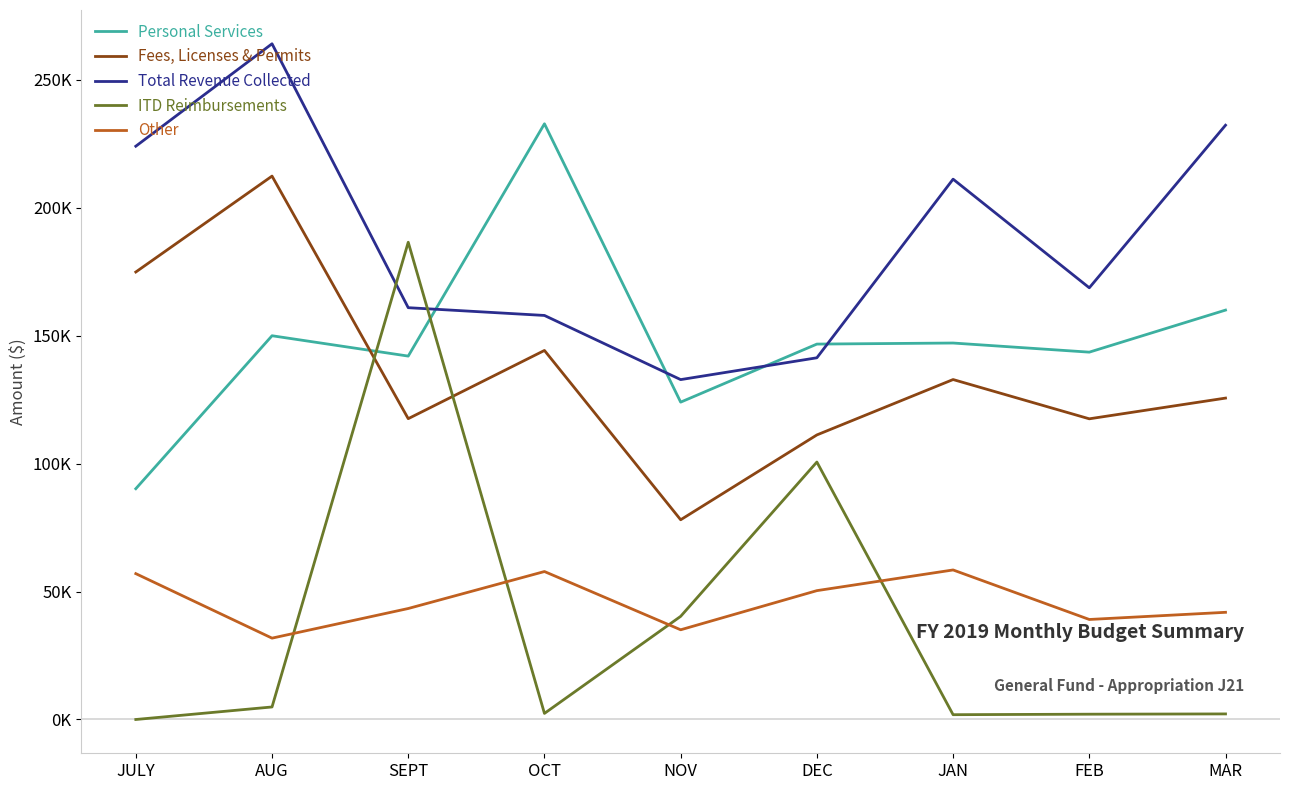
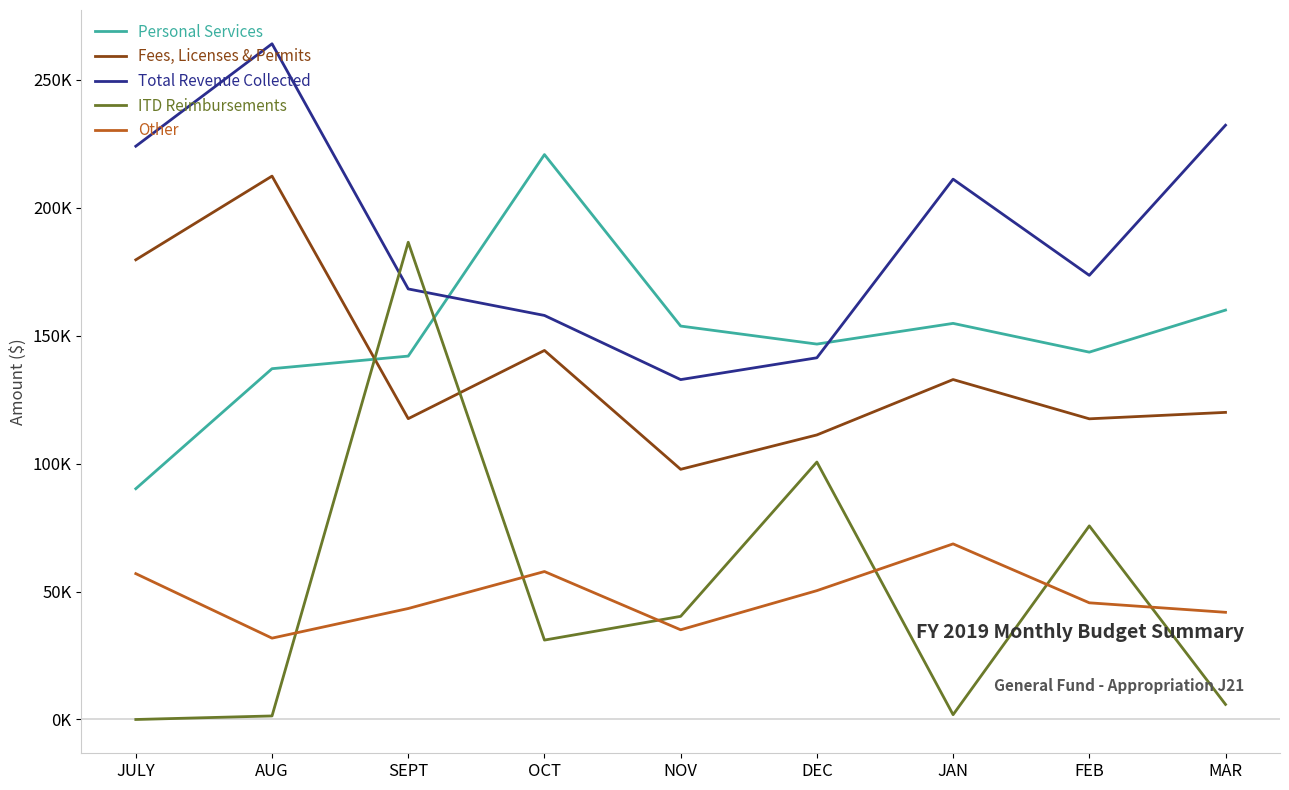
  {
    "Personal Services": {
      "JULY": 90000,
-     "AUG": 150000,
+     "AUG": 137000,
      "SEPT": 142000,
-     "OCT": 233000,
-     "NOV": 124000,
+     "OCT": 221000,
+     "NOV": 154000,
      "DEC": 147000,
-     "JAN": 147000,
+     "JAN": 155000,
      "FEB": 144000,
      "MAR": 160000
    },
    "Fees, Licenses & Permits": {
-     "JULY": 175000,
+     "JULY": 180000,
      "AUG": 212000,
      "SEPT": 118000,
      "OCT": 144000,
-     "NOV": 78000,
+     "NOV": 98000,
      "DEC": 111000,
      "JAN": 133000,
      "FEB": 117000,
-     "MAR": 126000
+     "MAR": 120000
    },
    "Total Revenue Collected": {
      "JULY": 224000,
      "AUG": 264000,
-     "SEPT": 161000,
+     "SEPT": 168000,
      "OCT": 158000,
      "NOV": 133000,
      "DEC": 141000,
      "JAN": 211000,
-     "FEB": 169000,
+     "FEB": 174000,
      "MAR": 232000
    },
    "ITD Reimbursements": {
      "JULY": 0,
-     "AUG": 5000,
+     "AUG": 1000,
      "SEPT": 186000,
-     "OCT": 2000,
+     "OCT": 31000,
      "NOV": 40000,
      "DEC": 101000,
      "JAN": 2000,
-     "FEB": 2000,
-     "MAR": 2000
+     "FEB": 76000,
+     "MAR": 6000
    },
    "Other": {
      "JULY": 57000,
      "AUG": 32000,
      "SEPT": 43000,
      "OCT": 58000,
      "NOV": 35000,
      "DEC": 50000,
-     "JAN": 58000,
-     "FEB": 39000
+     "JAN": 69000,
+     "FEB": 46000
    }
  }
